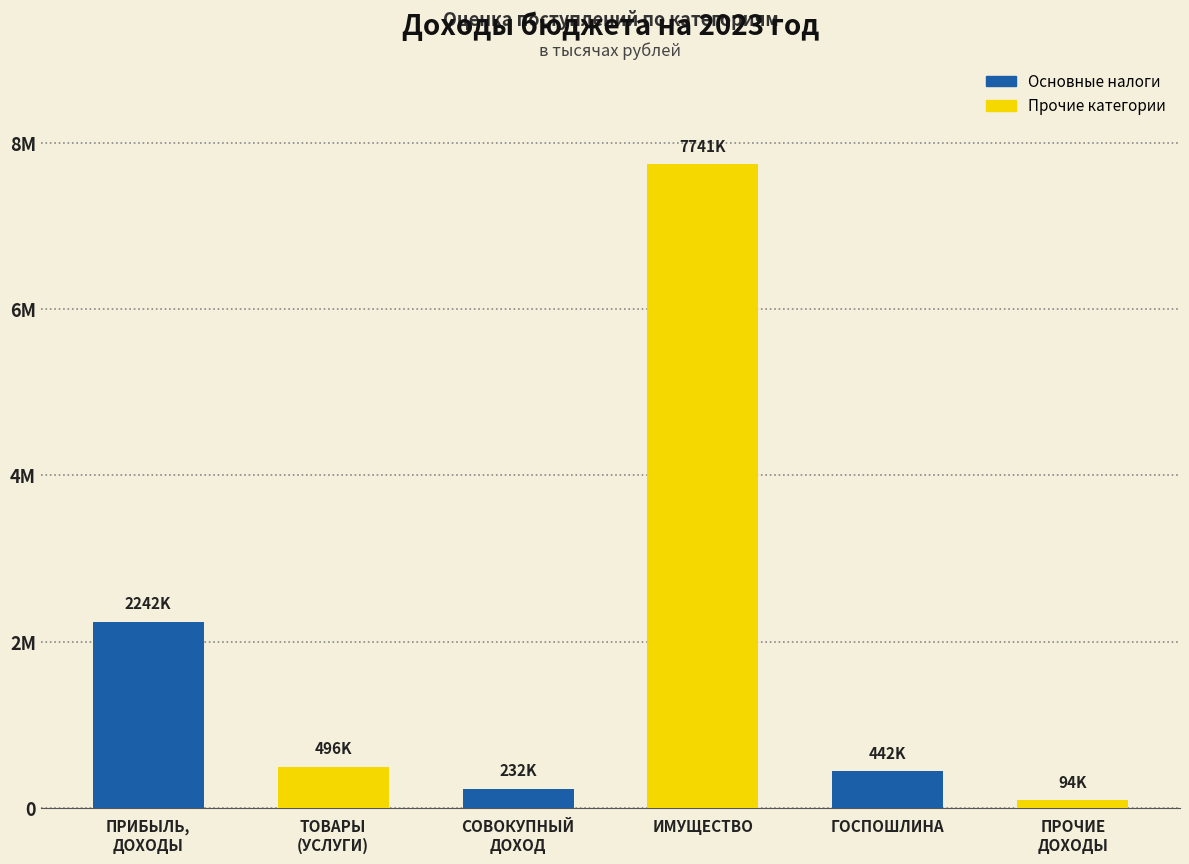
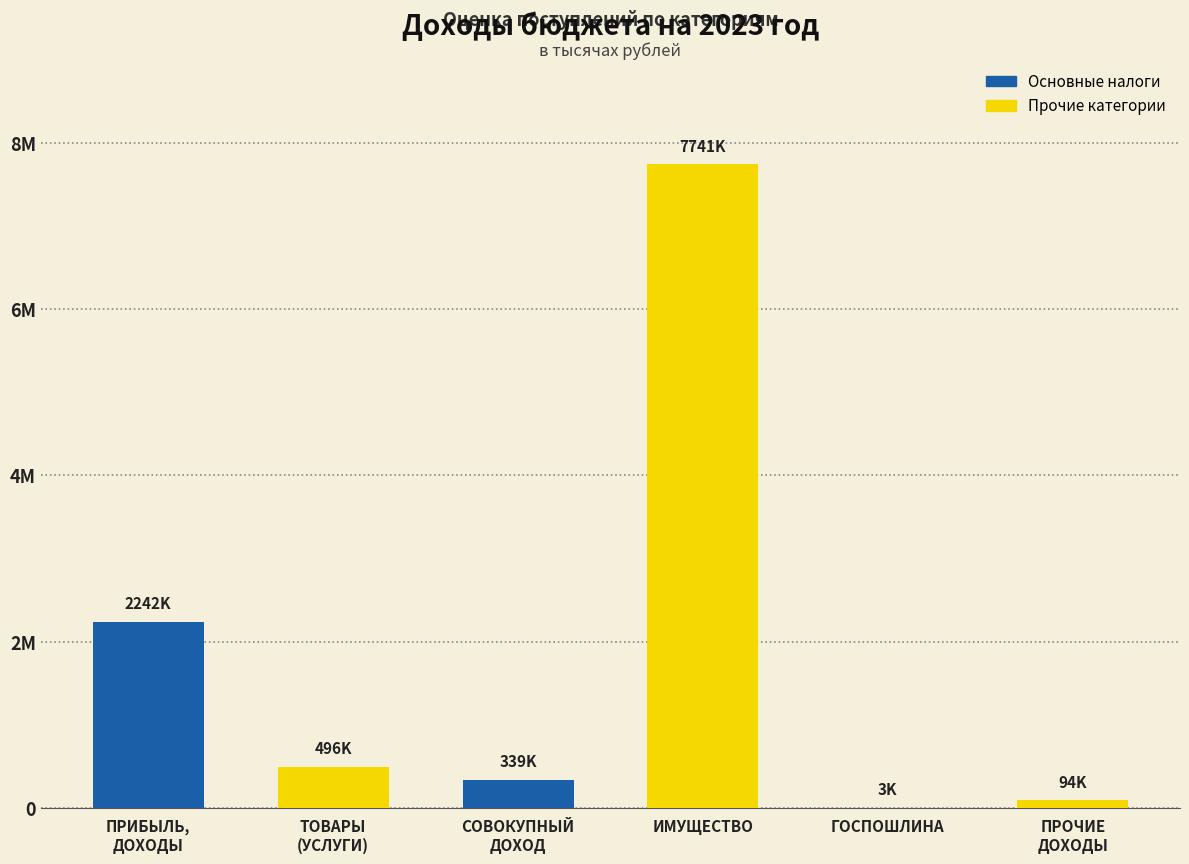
  {
    "ПРИБЫЛЬ, ДОХОДЫ": "2242K",
    "ТОВАРЫ (УСЛУГИ)": "496K",
-   "СОВОКУПНЫЙ ДОХОД": "232K",
+   "СОВОКУПНЫЙ ДОХОД": "339K",
    "ИМУЩЕСТВО": "7741K",
-   "ГОСПОШЛИНА": "442K",
+   "ГОСПОШЛИНА": "3K",
    "ПРОЧИЕ ДОХОДЫ": "94K"
  }
